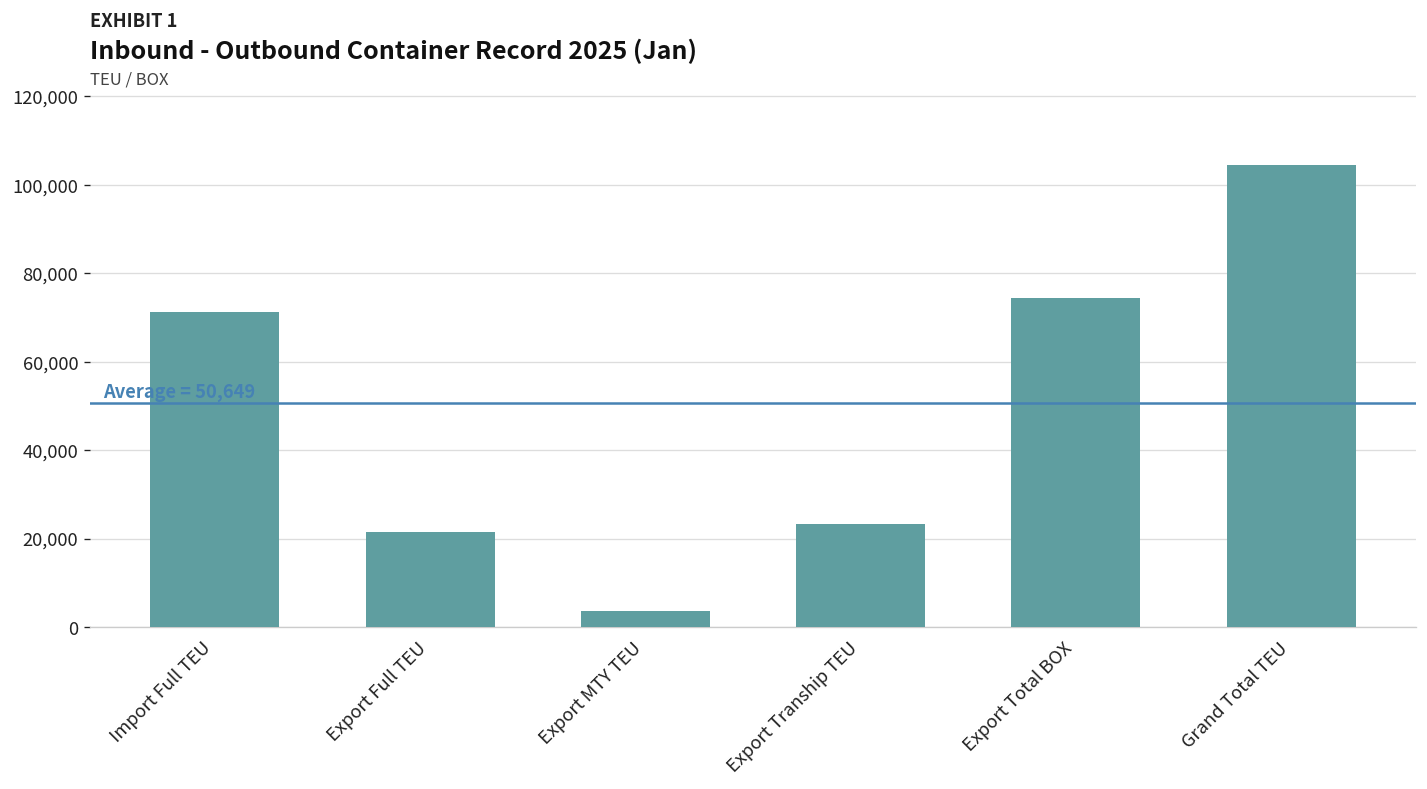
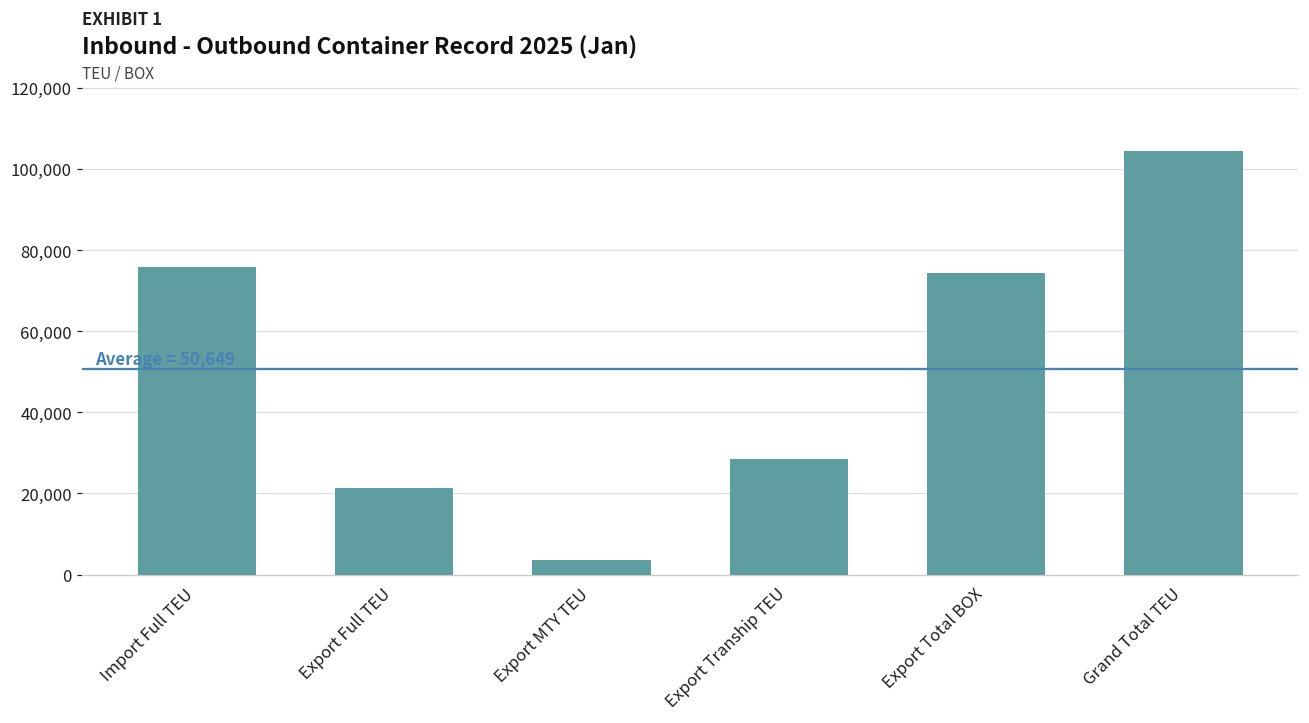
  {
-   "Import Full TEU": "71,000",
+   "Import Full TEU": "76,000",
    "Export Full TEU": "21,000",
    "Export MTY TEU": "4,000",
-   "Export Tranship TEU": "23,000",
+   "Export Tranship TEU": "29,000",
    "Export Total BOX": "74,000",
    "Grand Total TEU": "104,000"
  }
